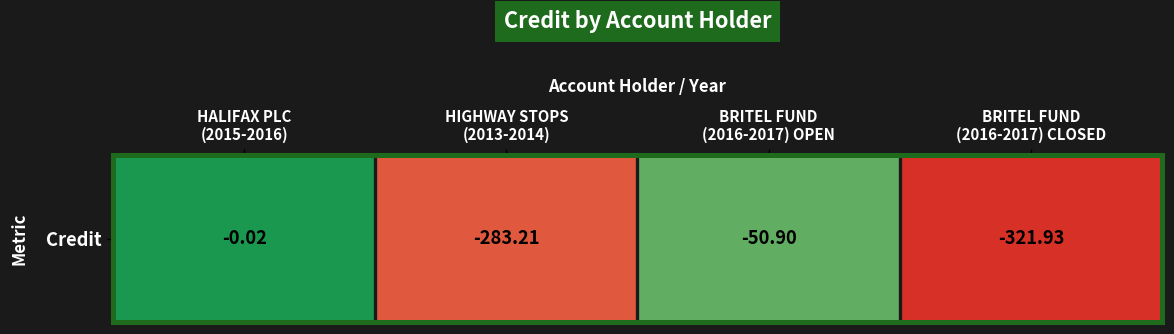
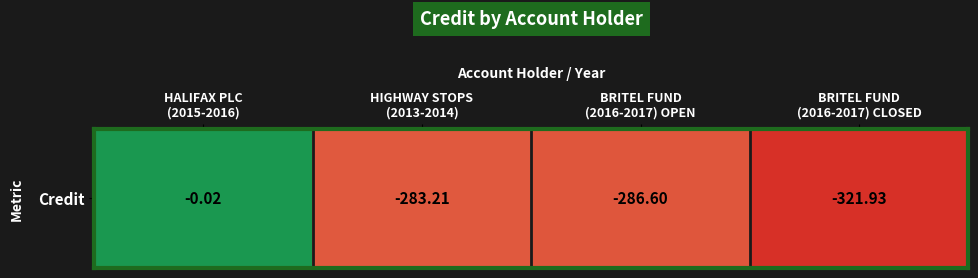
  {
    "Credit": {
      "HALIFAX PLC (2015-2016)": -0.02,
      "HIGHWAY STOPS (2013-2014)": -283.21,
-     "BRITEL FUND (2016-2017) OPEN": -50.90,
+     "BRITEL FUND (2016-2017) OPEN": -286.60,
      "BRITEL FUND (2016-2017) CLOSED": -321.93
    }
  }
